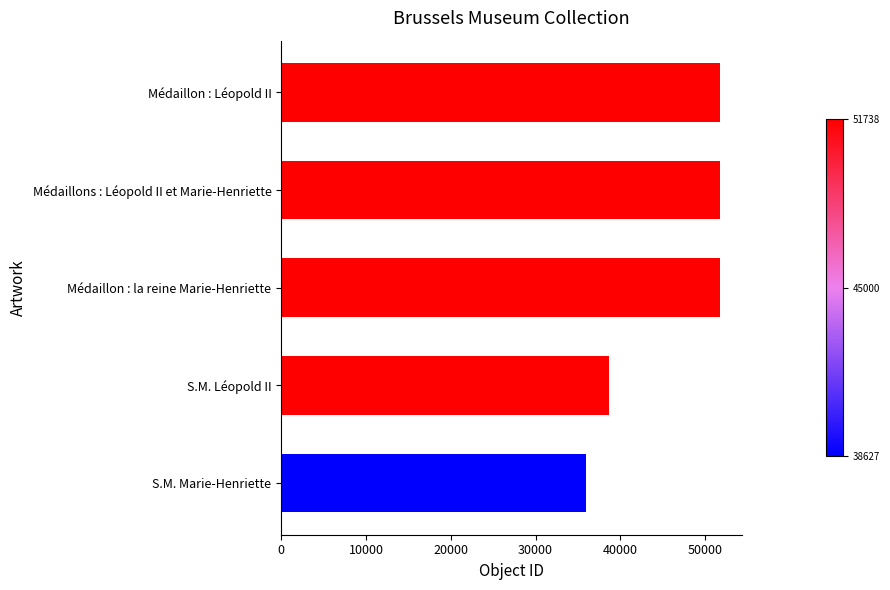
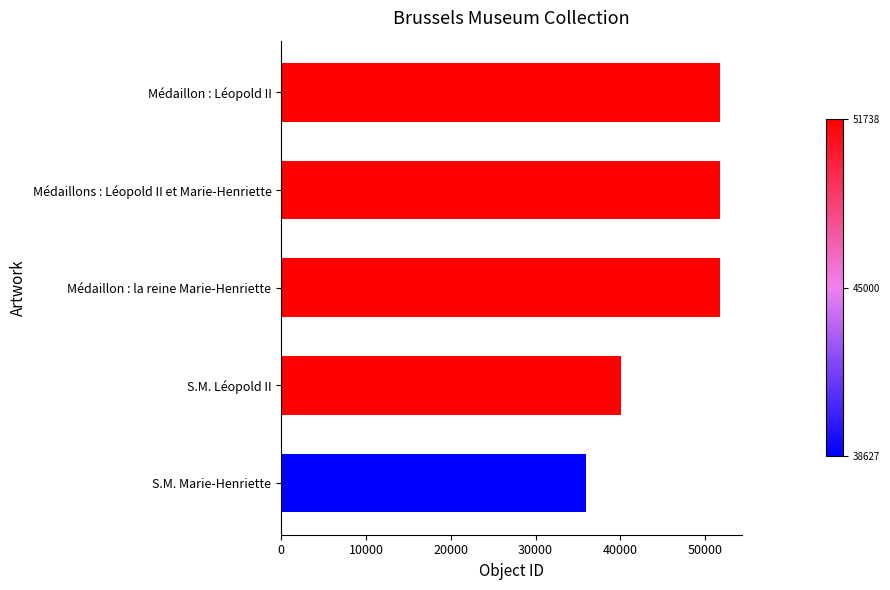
  {
    "Médaillon : Léopold II": 52000,
    "Médaillons : Léopold II et Marie-Henriette": 52000,
    "Médaillon : la reine Marie-Henriette": 52000,
-   "S.M. Léopold II": 39000,
+   "S.M. Léopold II": 40000,
    "S.M. Marie-Henriette": 36000
  }
